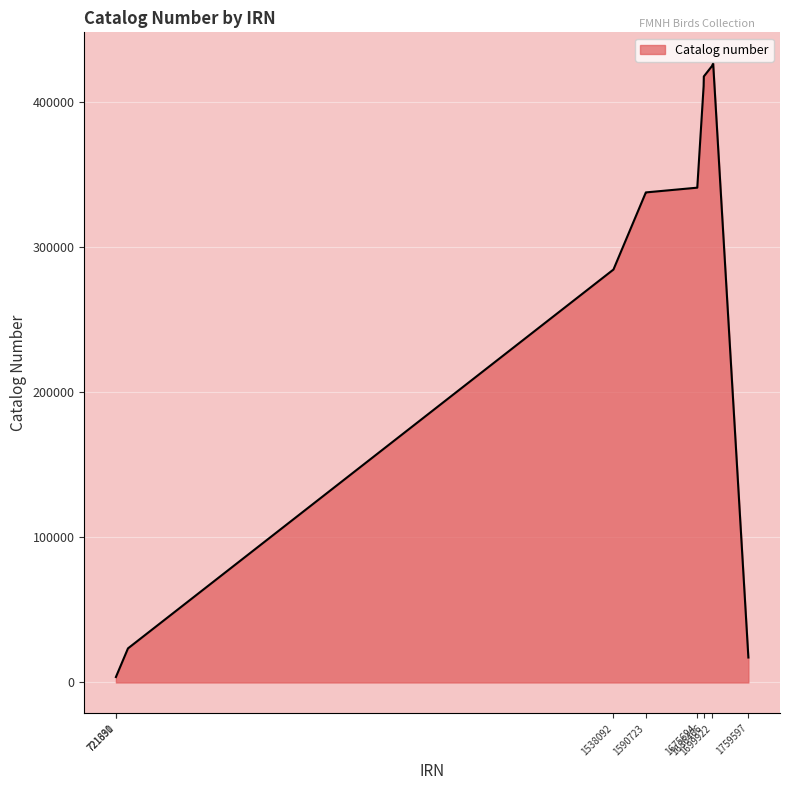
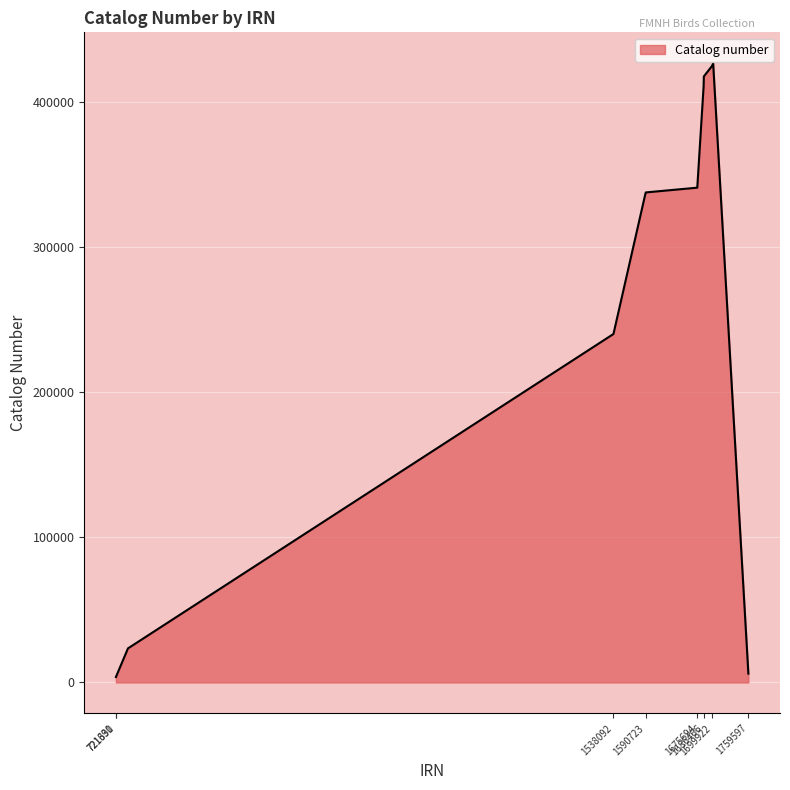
  {
    "721330": 4000,
    "721691": 4000,
-   "1538092": 285000,
+   "1538092": 240000,
    "1590723": 337000,
    "1675694": 341000,
    "1686466": 418000,
    "1699922": 425000,
-   "1759597": 17000
+   "1759597": 6000
  }
